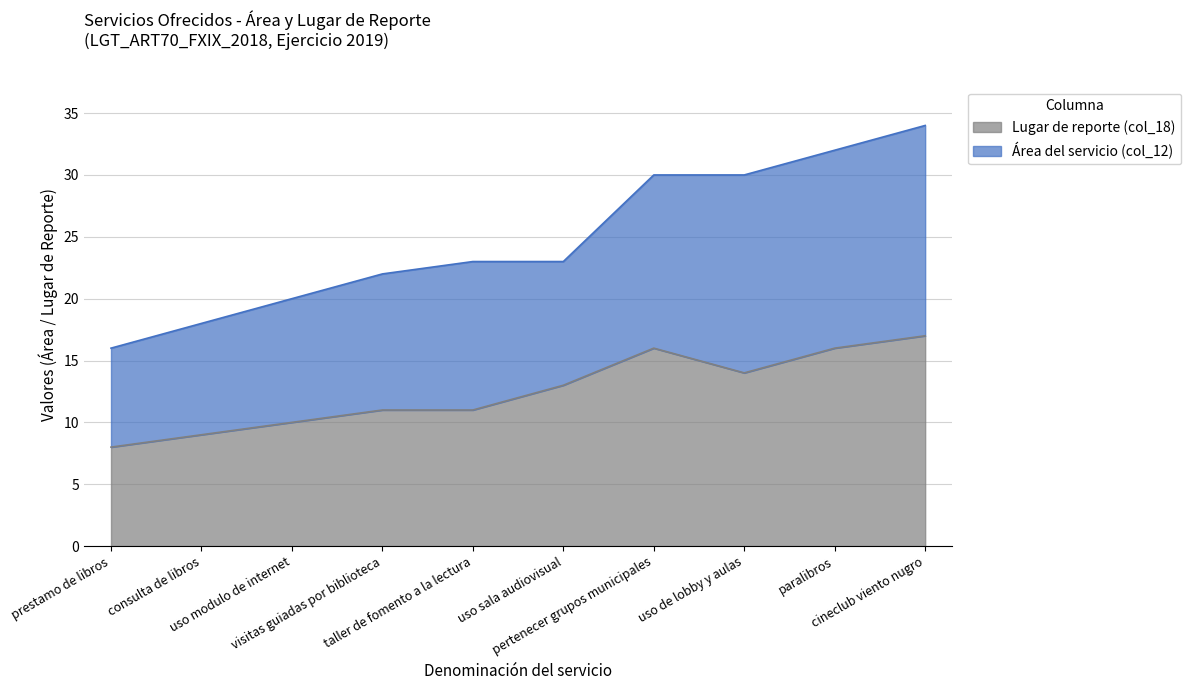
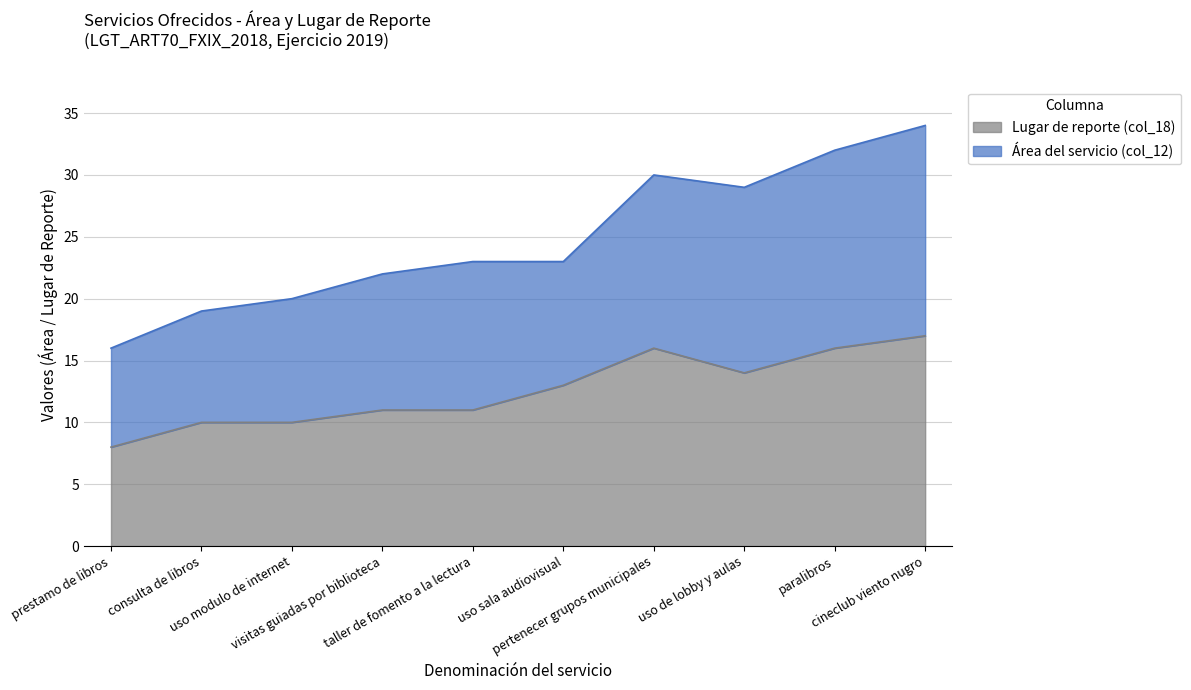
  {
    "Lugar de reporte (col_18)": {
      "prestamo de libros": 8,
-     "consulta de libros": 9,
+     "consulta de libros": 10,
      "uso modulo de internet": 10,
      "visitas guiadas por biblioteca": 11,
      "taller de fomento a la lectura": 11,
      "uso sala audiovisual": 13,
      "pertenecer grupos municipales": 16,
      "uso de lobby y aulas": 14,
      "paralibros": 16,
      "cineclub viento nugro": 17
    },
    "Área del servicio (col_12)": {
      "prestamo de libros": 8,
      "consulta de libros": 9,
      "uso modulo de internet": 10,
      "visitas guiadas por biblioteca": 11,
      "taller de fomento a la lectura": 12,
      "uso sala audiovisual": 10,
      "pertenecer grupos municipales": 14,
-     "uso de lobby y aulas": 16,
+     "uso de lobby y aulas": 15,
      "paralibros": 16,
      "cineclub viento nugro": 17
    }
  }
